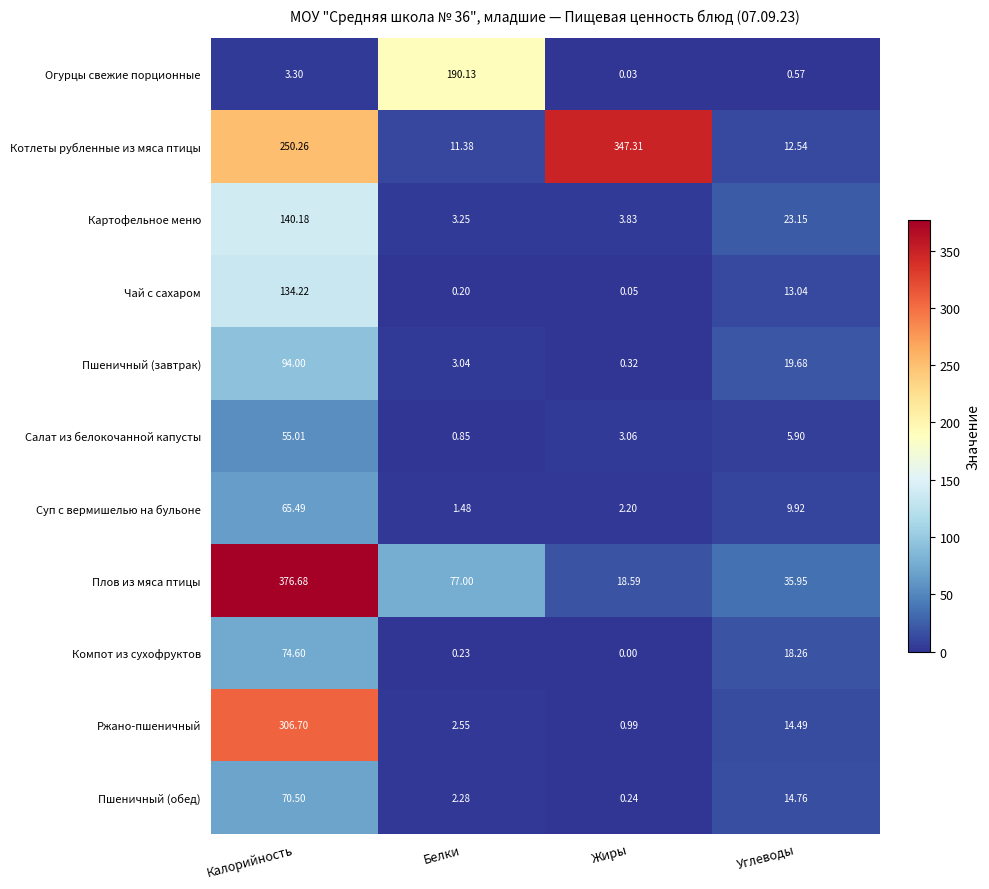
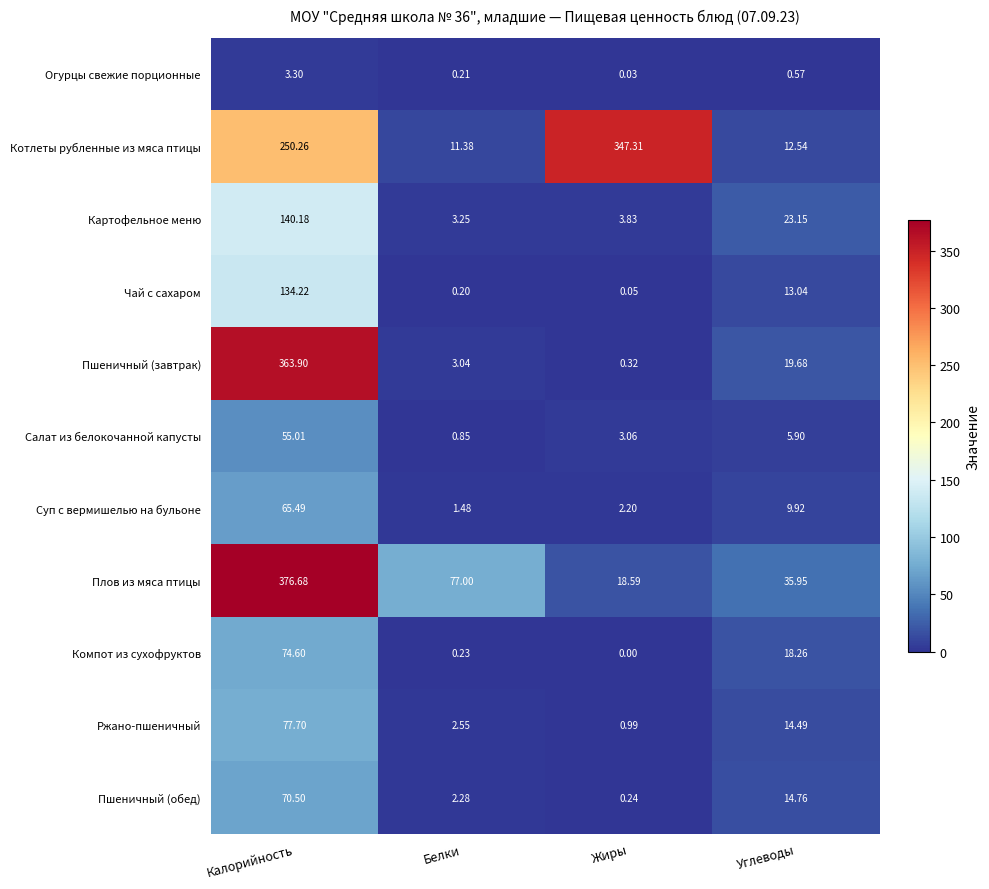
  {
    "Огурцы свежие порционные": {
      "Калорийность": 3.30,
-     "Белки": 190.13,
+     "Белки": 0.21,
      "Жиры": 0.03,
      "Углеводы": 0.57
    },
    "Котлеты рубленные из мяса птицы": {
      "Калорийность": 250.26,
      "Белки": 11.38,
      "Жиры": 347.31,
      "Углеводы": 12.54
    },
    "Картофельное меню": {
      "Калорийность": 140.18,
      "Белки": 3.25,
      "Жиры": 3.83,
      "Углеводы": 23.15
    },
    "Чай с сахаром": {
      "Калорийность": 134.22,
      "Белки": 0.20,
      "Жиры": 0.05,
      "Углеводы": 13.04
    },
    "Пшеничный (завтрак)": {
-     "Калорийность": 94.00,
+     "Калорийность": 363.90,
      "Белки": 3.04,
      "Жиры": 0.32,
      "Углеводы": 19.68
    },
    "Салат из белокочанной капусты": {
      "Калорийность": 55.01,
      "Белки": 0.85,
      "Жиры": 3.06,
      "Углеводы": 5.90
    },
    "Суп с вермишелью на бульоне": {
      "Калорийность": 65.49,
      "Белки": 1.48,
      "Жиры": 2.20,
      "Углеводы": 9.92
    },
    "Плов из мяса птицы": {
      "Калорийность": 376.68,
      "Белки": 77.00,
      "Жиры": 18.59,
      "Углеводы": 35.95
    },
    "Компот из сухофруктов": {
      "Калорийность": 74.60,
      "Белки": 0.23,
      "Жиры": 0.00,
      "Углеводы": 18.26
    },
    "Ржано-пшеничный": {
-     "Калорийность": 306.70,
+     "Калорийность": 77.70,
      "Белки": 2.55,
      "Жиры": 0.99,
      "Углеводы": 14.49
    },
    "Пшеничный (обед)": {
      "Калорийность": 70.50,
      "Белки": 2.28,
      "Жиры": 0.24,
      "Углеводы": 14.76
    }
  }
